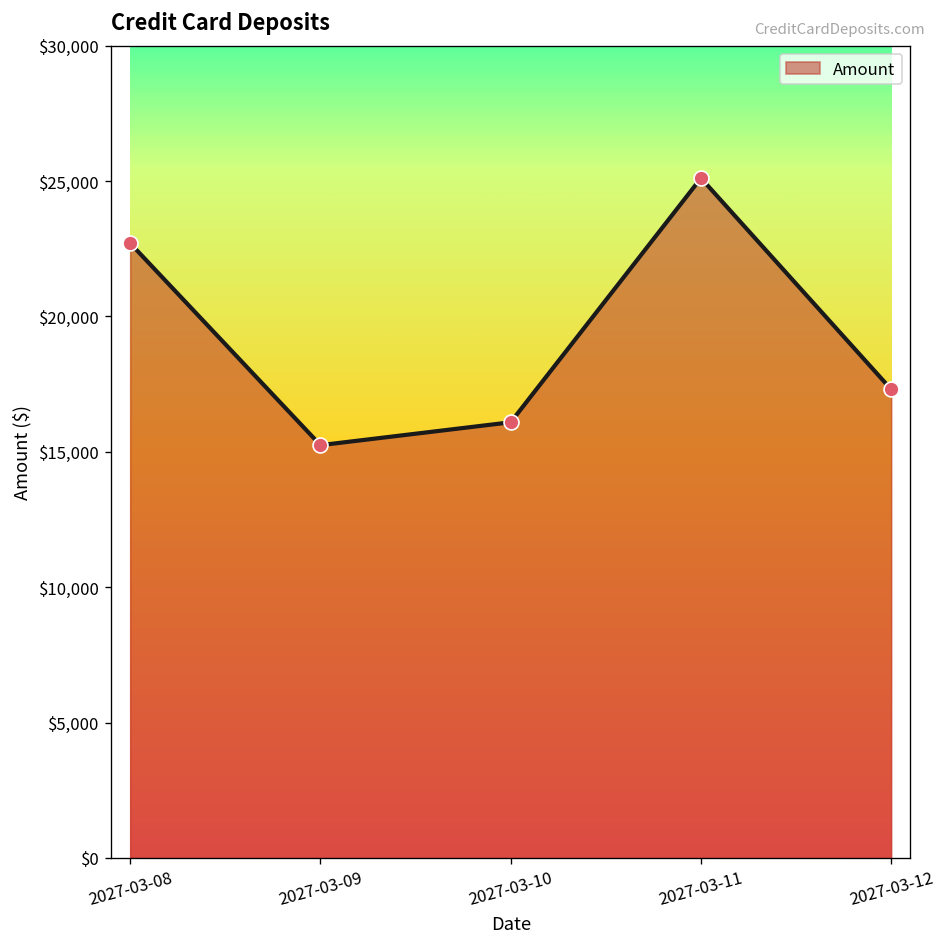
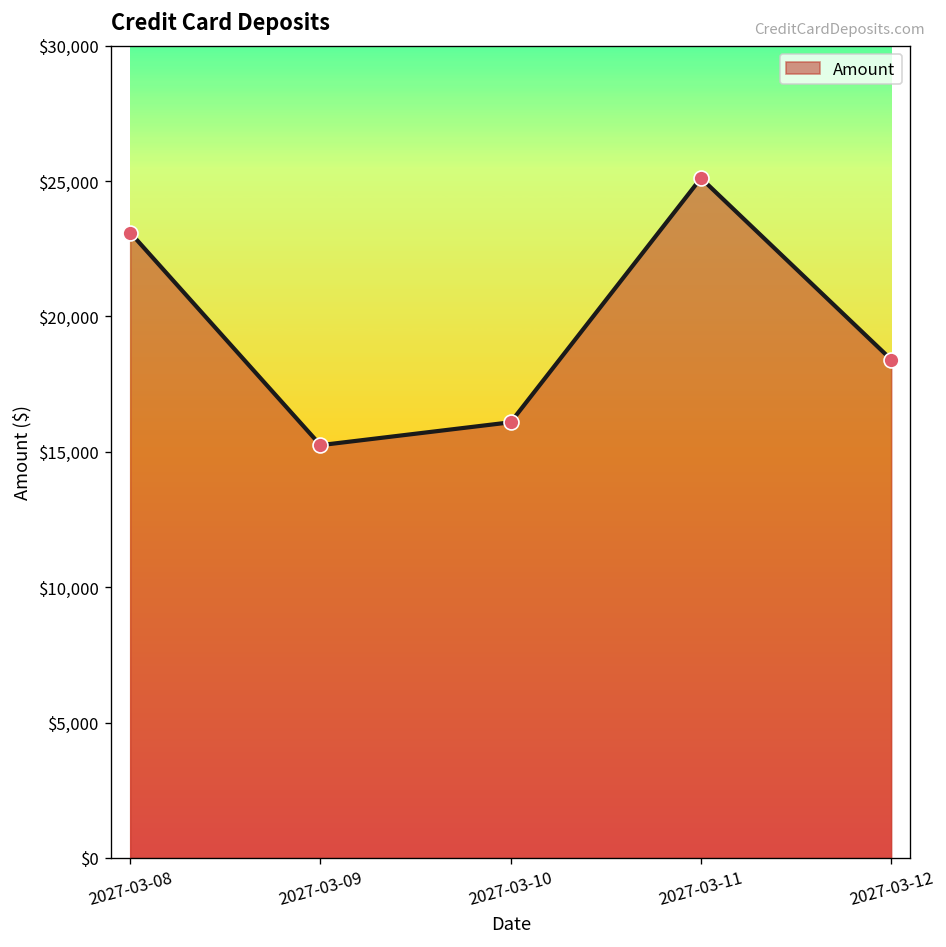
  {
-   "2027-03-08": "$22,700",
+   "2027-03-08": "$23,100",
    "2027-03-09": "$15,200",
    "2027-03-10": "$16,100",
    "2027-03-11": "$25,100",
-   "2027-03-12": "$17,300"
+   "2027-03-12": "$18,400"
  }
